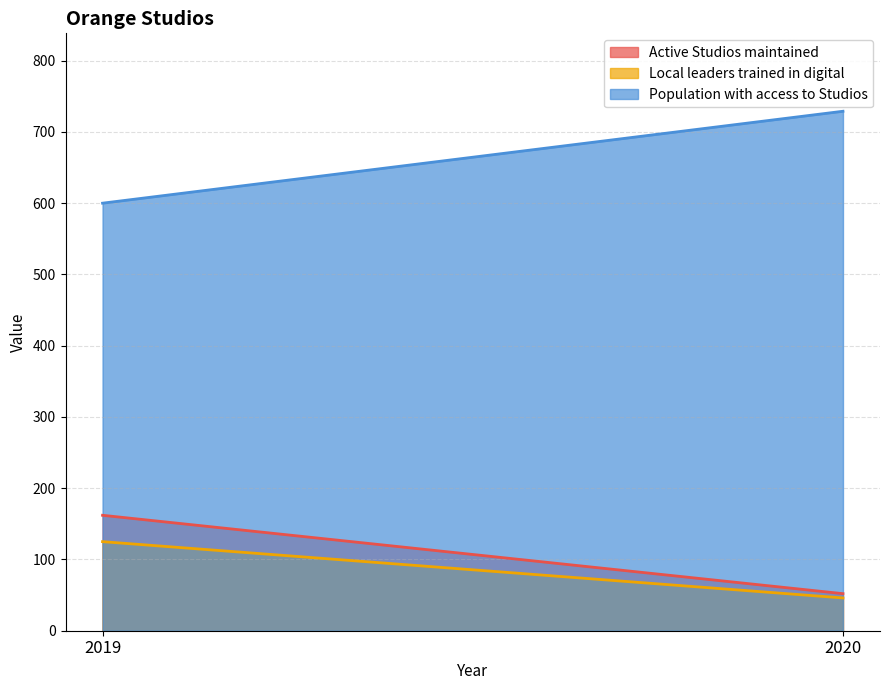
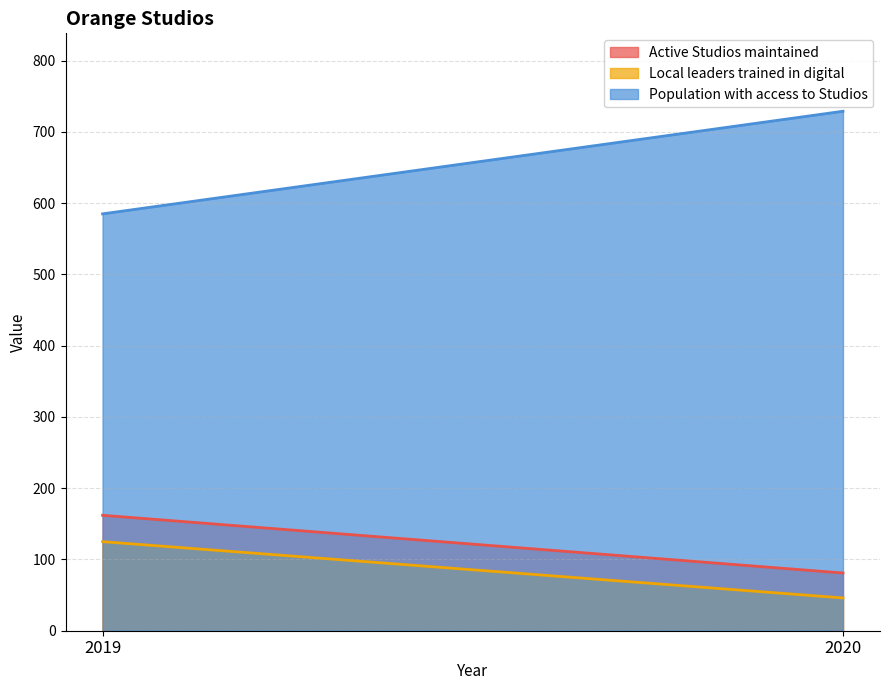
  {
    "Active Studios maintained": {
      "2019": 160,
-     "2020": 50
+     "2020": 80
    },
    "Local leaders trained in digital": {
      "2019": 130,
      "2020": 50
    },
    "Population with access to Studios": {
-     "2019": 600,
+     "2019": 590,
      "2020": 730
    }
  }
